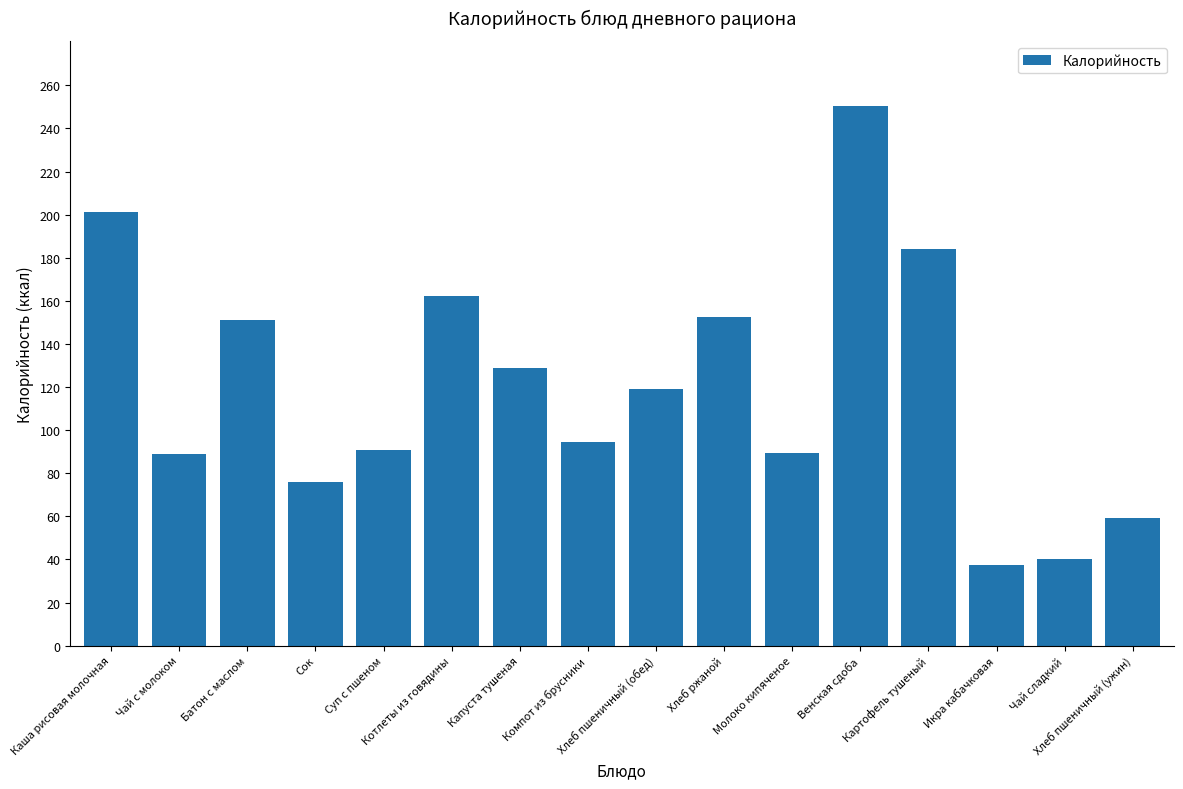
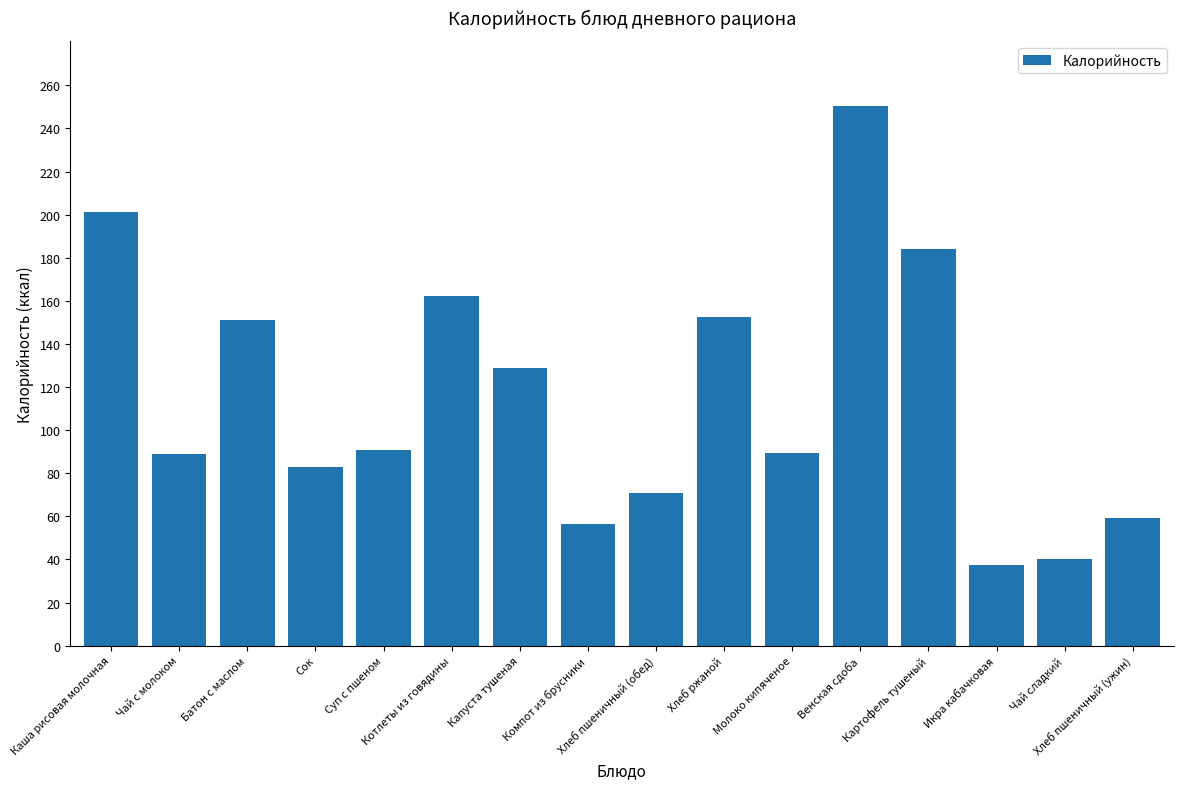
  {
    "Каша рисовая молочная": 201,
    "Чай с молоком": 89,
    "Батон с маслом": 151,
-   "Сок": 76,
+   "Сок": 83,
    "Суп с пшеном": 91,
    "Котлеты из говядины": 162,
    "Капуста тушеная": 129,
-   "Компот из брусники": 95,
-   "Хлеб пшеничный (обед)": 119,
+   "Компот из брусники": 57,
+   "Хлеб пшеничный (обед)": 71,
    "Хлеб ржаной": 152,
    "Молоко кипяченое": 89,
    "Венская сдоба": 251,
    "Картофель тушеный": 184,
    "Икра кабачковая": 37,
    "Чай сладкий": 40,
    "Хлеб пшеничный (ужин)": 59
  }
